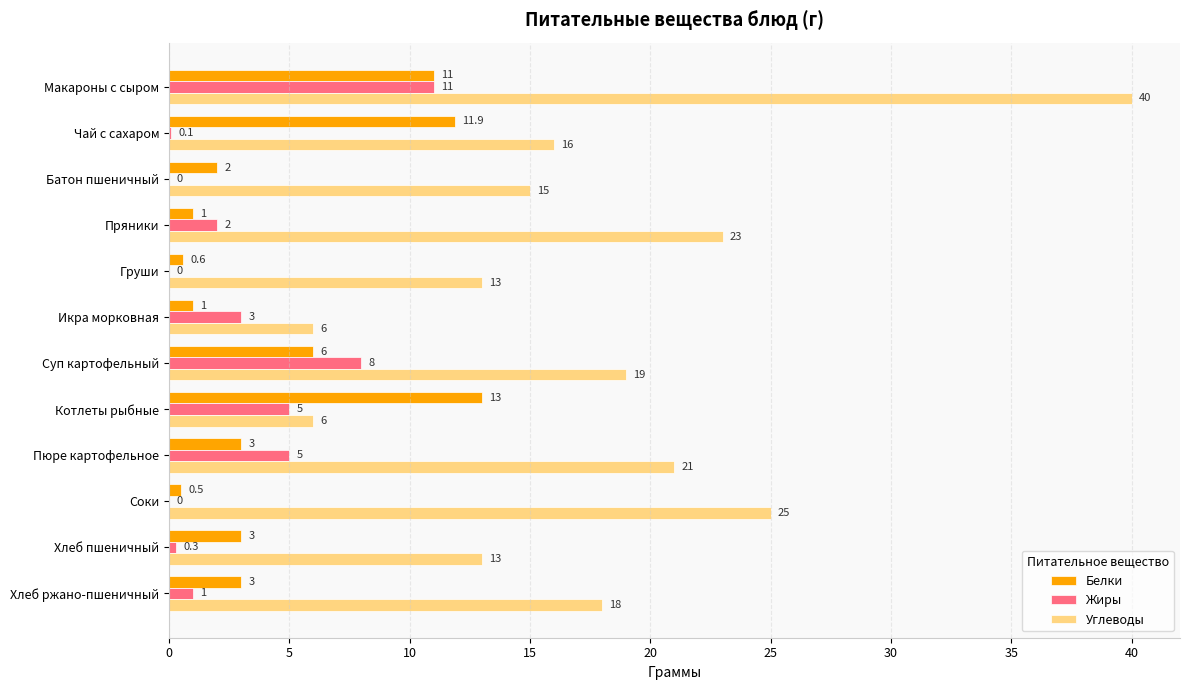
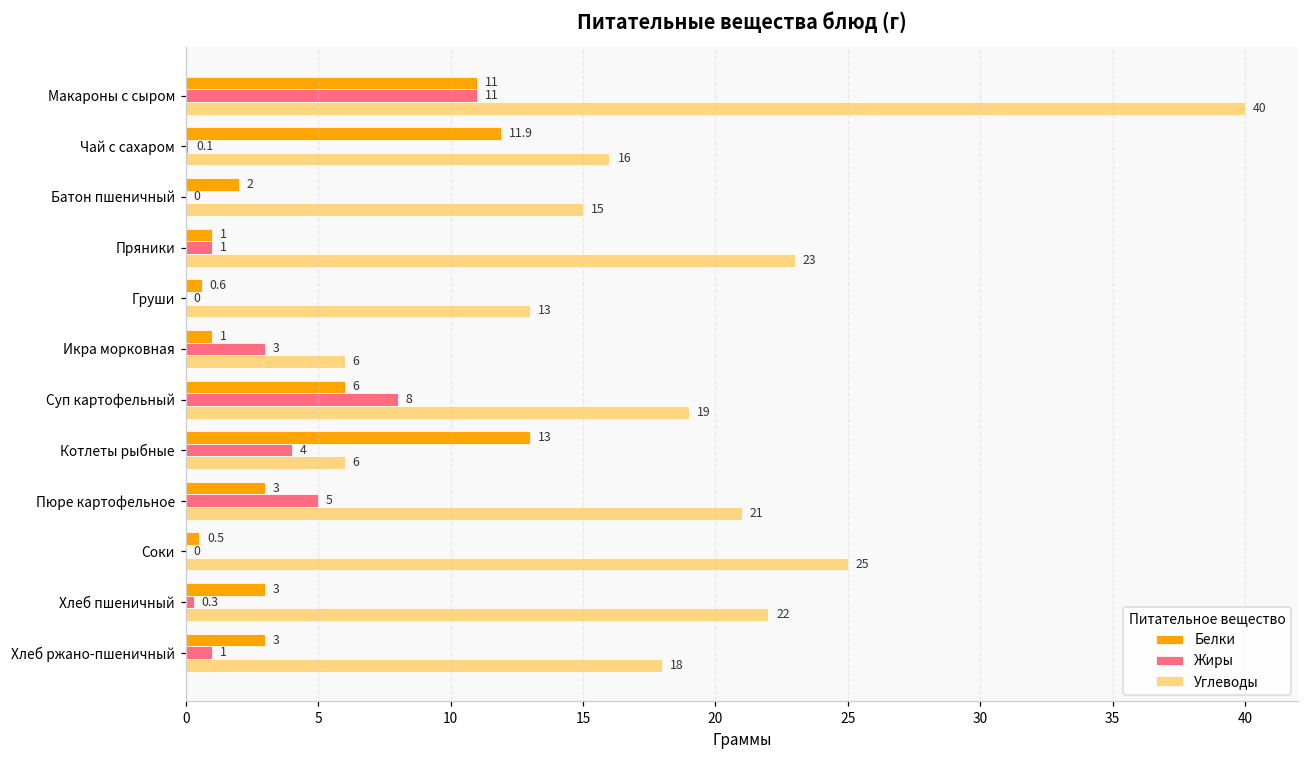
  {
    "Белки": {
      "Макароны с сыром": 11,
      "Чай с сахаром": 11.9,
      "Батон пшеничный": 2,
      "Пряники": 1,
      "Груши": 0.6,
      "Икра морковная": 1,
      "Суп картофельный": 6,
      "Котлеты рыбные": 13,
      "Пюре картофельное": 3,
      "Соки": 0,
      "Хлеб пшеничный": 3,
      "Хлеб ржано-пшеничный": 3
    },
    "Жиры": {
      "Макароны с сыром": 11,
      "Чай с сахаром": 0.1,
      "Батон пшеничный": 0,
-     "Пряники": 2,
+     "Пряники": 1,
      "Груши": 0,
      "Икра морковная": 3,
      "Суп картофельный": 8,
-     "Котлеты рыбные": 5,
+     "Котлеты рыбные": 4,
      "Пюре картофельное": 5,
      "Хлеб пшеничный": 0.3,
      "Хлеб ржано-пшеничный": 1
    },
    "Углеводы": {
      "Макароны с сыром": 40,
      "Чай с сахаром": 16,
      "Батон пшеничный": 15,
      "Пряники": 23,
      "Груши": 13,
      "Икра морковная": 6,
      "Суп картофельный": 19,
      "Котлеты рыбные": 6,
      "Пюре картофельное": 21,
      "Соки": 25,
-     "Хлеб пшеничный": 13,
+     "Хлеб пшеничный": 22,
      "Хлеб ржано-пшеничный": 18
    }
  }
